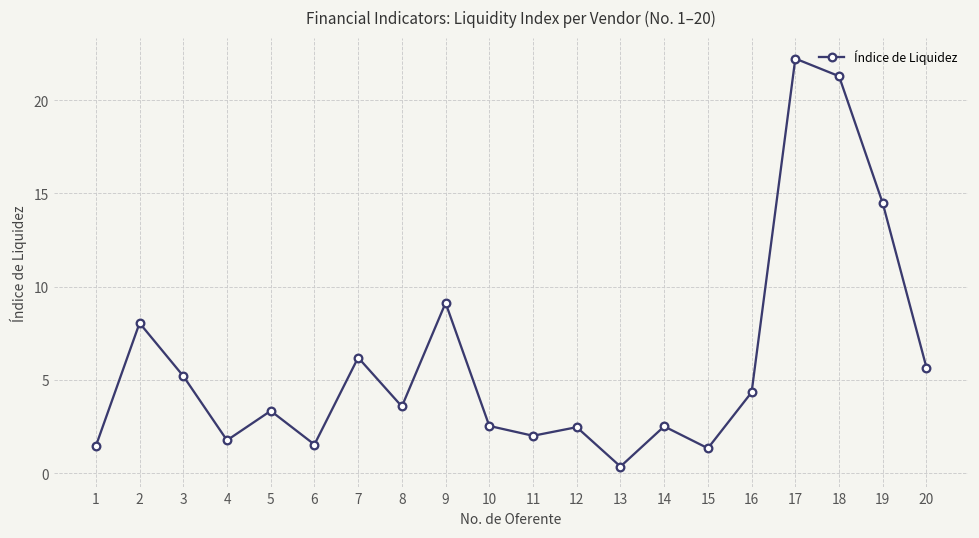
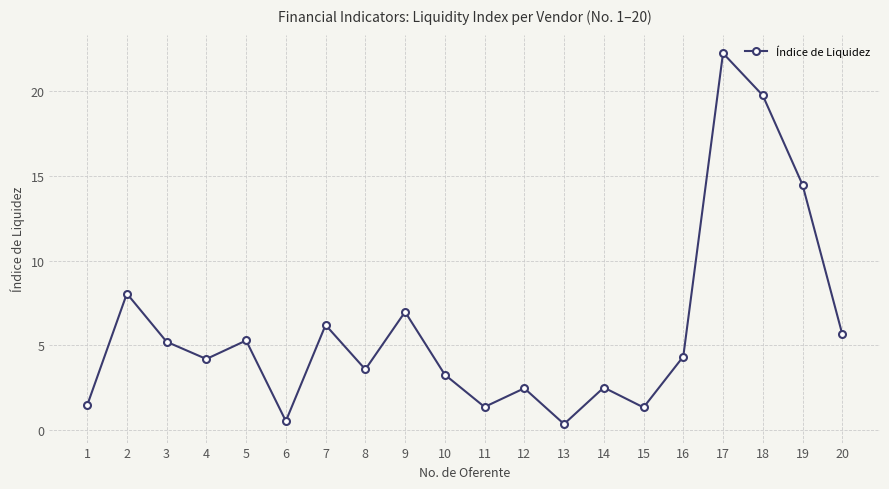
  {
    "1": 1.5,
    "2": 8.0,
    "3": 5.2,
-   "4": 1.8,
-   "5": 3.3,
-   "6": 1.5,
+   "4": 4.2,
+   "5": 5.3,
+   "6": 0.5,
    "7": 6.2,
    "8": 3.6,
-   "9": 9.1,
-   "10": 2.5,
-   "11": 2.0,
+   "9": 7.0,
+   "10": 3.3,
+   "11": 1.4,
    "12": 2.5,
    "13": 0.4,
    "14": 2.5,
    "15": 1.3,
    "16": 4.3,
    "17": 22.2,
-   "18": 21.3,
+   "18": 19.7,
    "19": 14.5,
    "20": 5.7
  }
